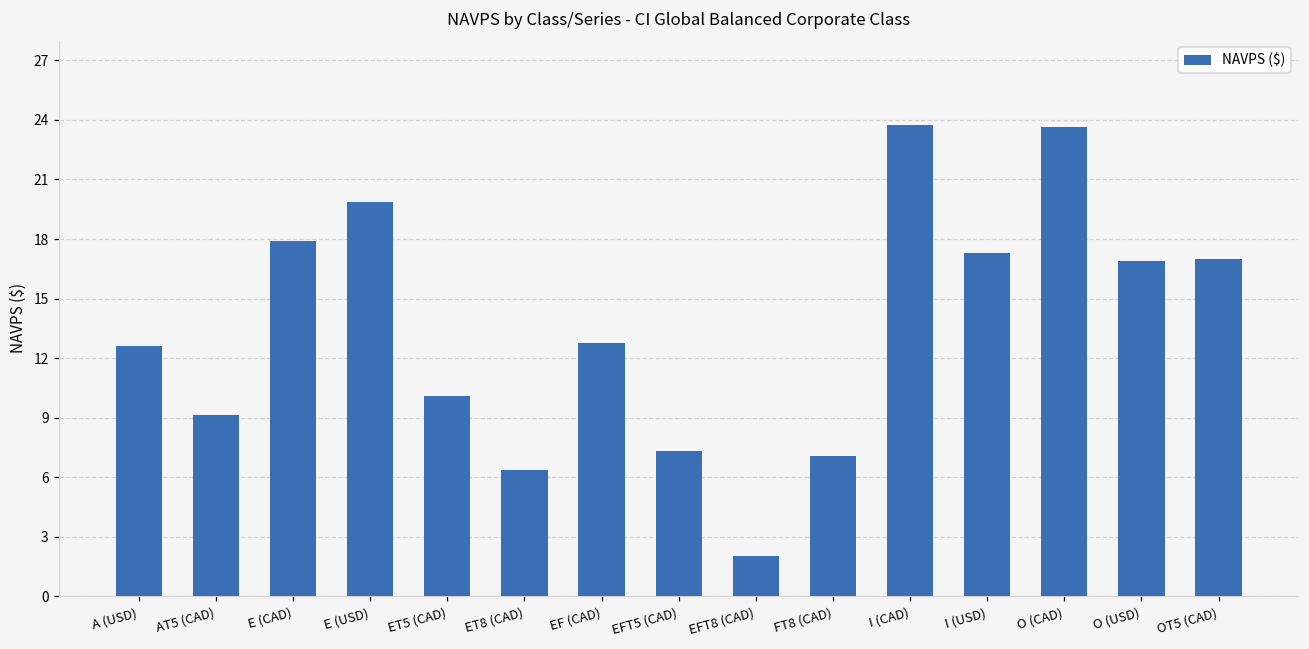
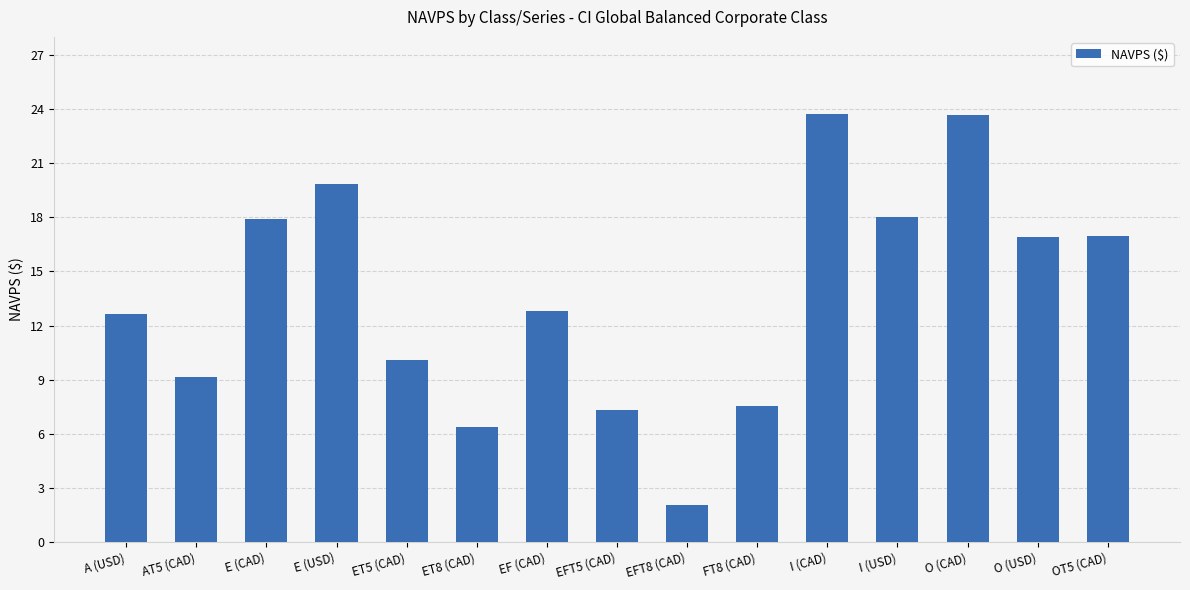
  {
    "A (USD)": 12.6,
    "AT5 (CAD)": 9.1,
    "E (CAD)": 17.9,
    "E (USD)": 19.9,
    "ET5 (CAD)": 10.1,
    "ET8 (CAD)": 6.3,
    "EF (CAD)": 12.8,
    "EFT5 (CAD)": 7.3,
    "EFT8 (CAD)": 2.0,
-   "FT8 (CAD)": 7.1,
+   "FT8 (CAD)": 7.5,
    "I (CAD)": 23.7,
-   "I (USD)": 17.3,
+   "I (USD)": 18.0,
    "O (CAD)": 23.6,
    "O (USD)": 16.9,
    "OT5 (CAD)": 17.0
  }
